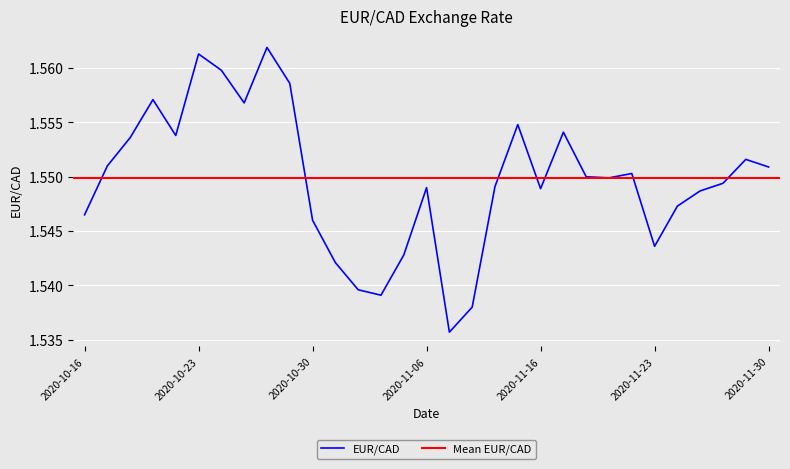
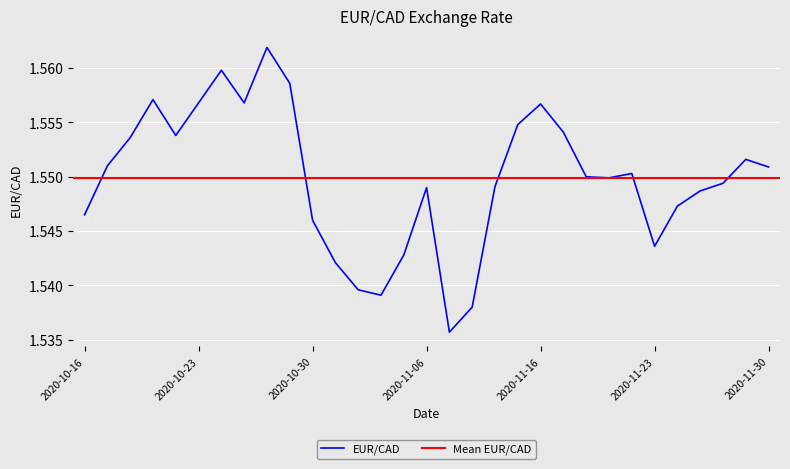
  {
    "2020-10-16": 1.5465,
-   "2020-10-23": 1.5613,
+   "2020-10-23": 1.5568,
    "2020-10-30": 1.5460,
    "2020-11-06": 1.5490,
-   "2020-11-16": 1.5489,
+   "2020-11-16": 1.5567,
    "2020-11-23": 1.5436,
    "2020-11-30": 1.5509
  }
